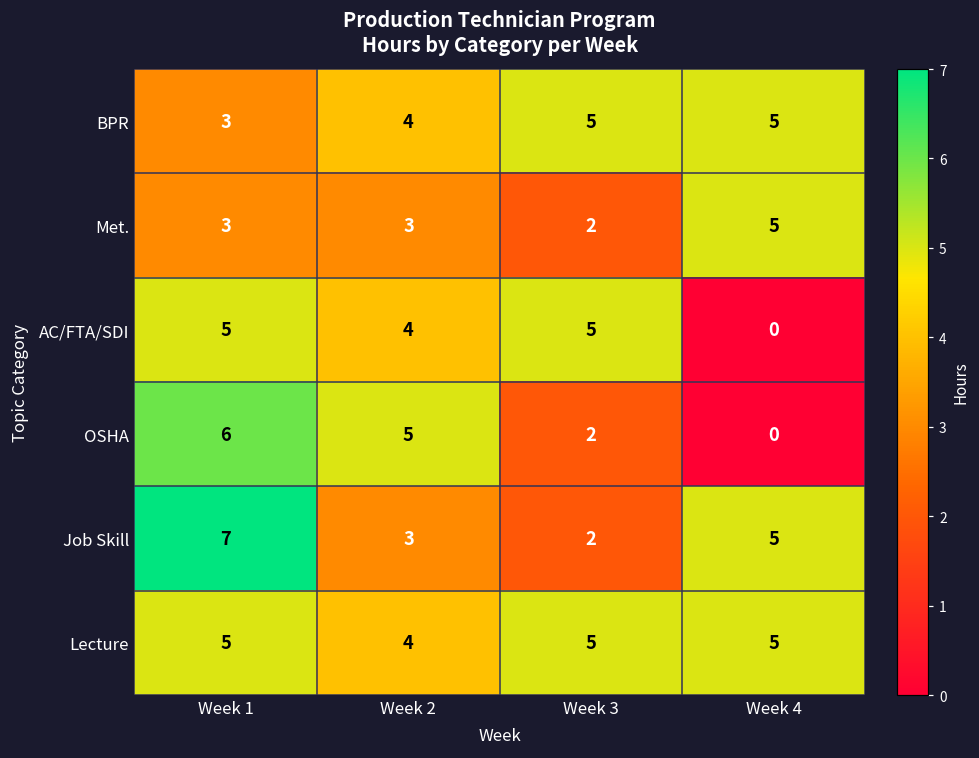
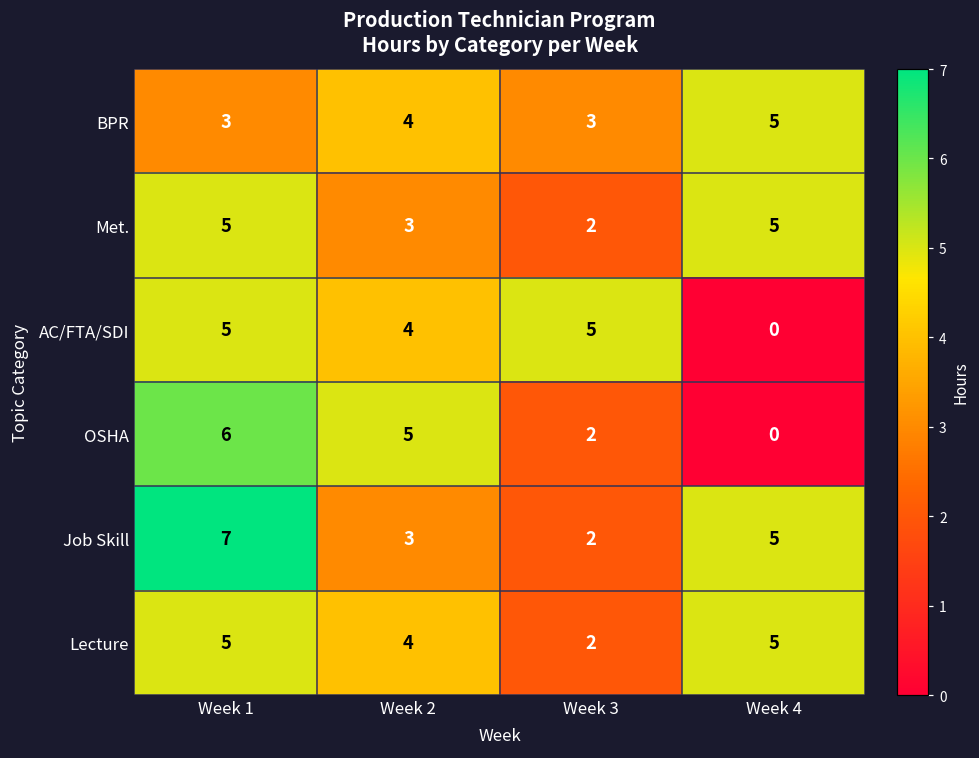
  {
    "BPR": {
      "Week 1": 3,
      "Week 2": 4,
-     "Week 3": 5,
+     "Week 3": 3,
      "Week 4": 5
    },
    "Met.": {
-     "Week 1": 3,
+     "Week 1": 5,
      "Week 2": 3,
      "Week 3": 2,
      "Week 4": 5
    },
    "AC/FTA/SDI": {
      "Week 1": 5,
      "Week 2": 4,
      "Week 3": 5,
      "Week 4": 0
    },
    "OSHA": {
      "Week 1": 6,
      "Week 2": 5,
      "Week 3": 2,
      "Week 4": 0
    },
    "Job Skill": {
      "Week 1": 7,
      "Week 2": 3,
      "Week 3": 2,
      "Week 4": 5
    },
    "Lecture": {
      "Week 1": 5,
      "Week 2": 4,
-     "Week 3": 5,
+     "Week 3": 2,
      "Week 4": 5
    }
  }
